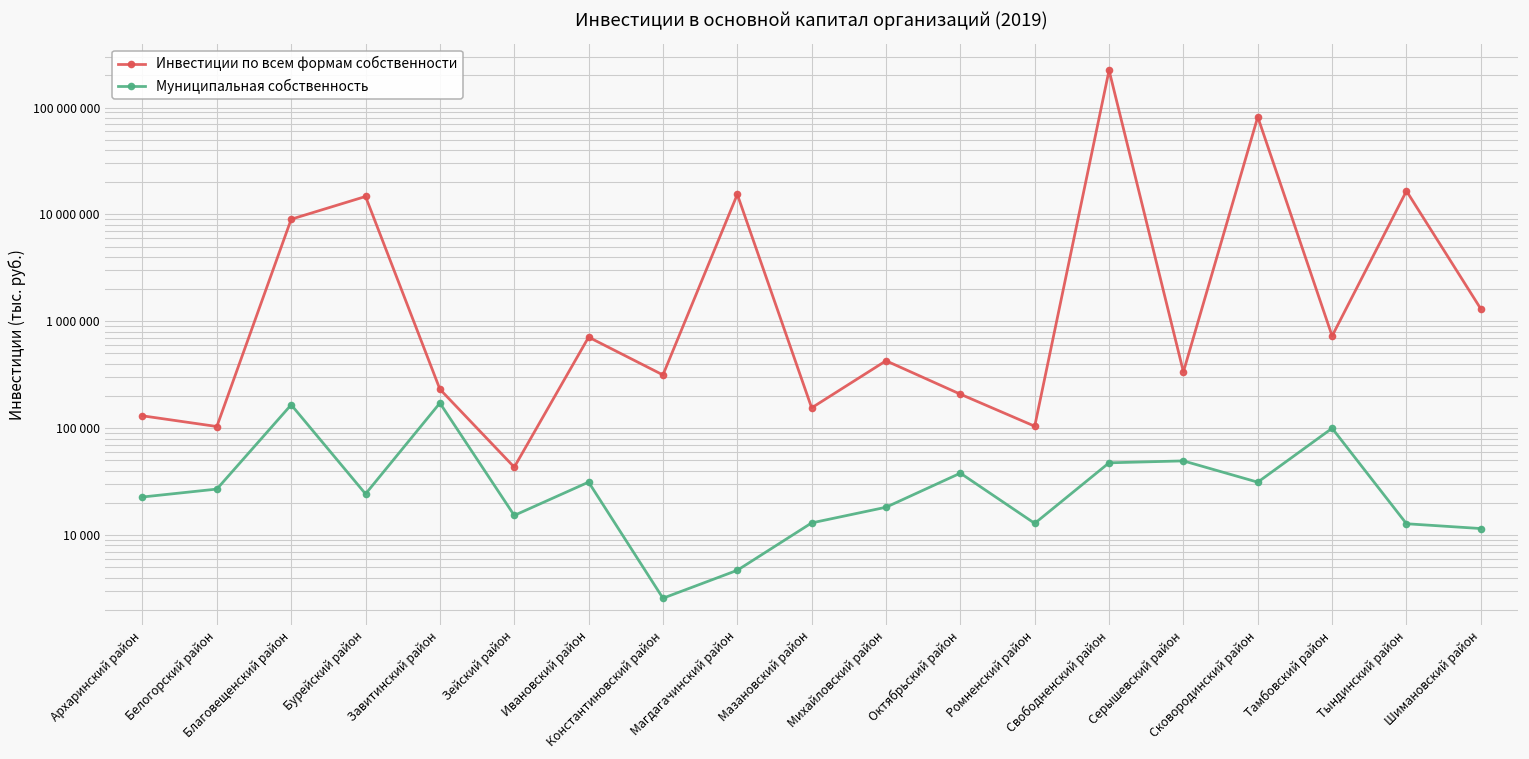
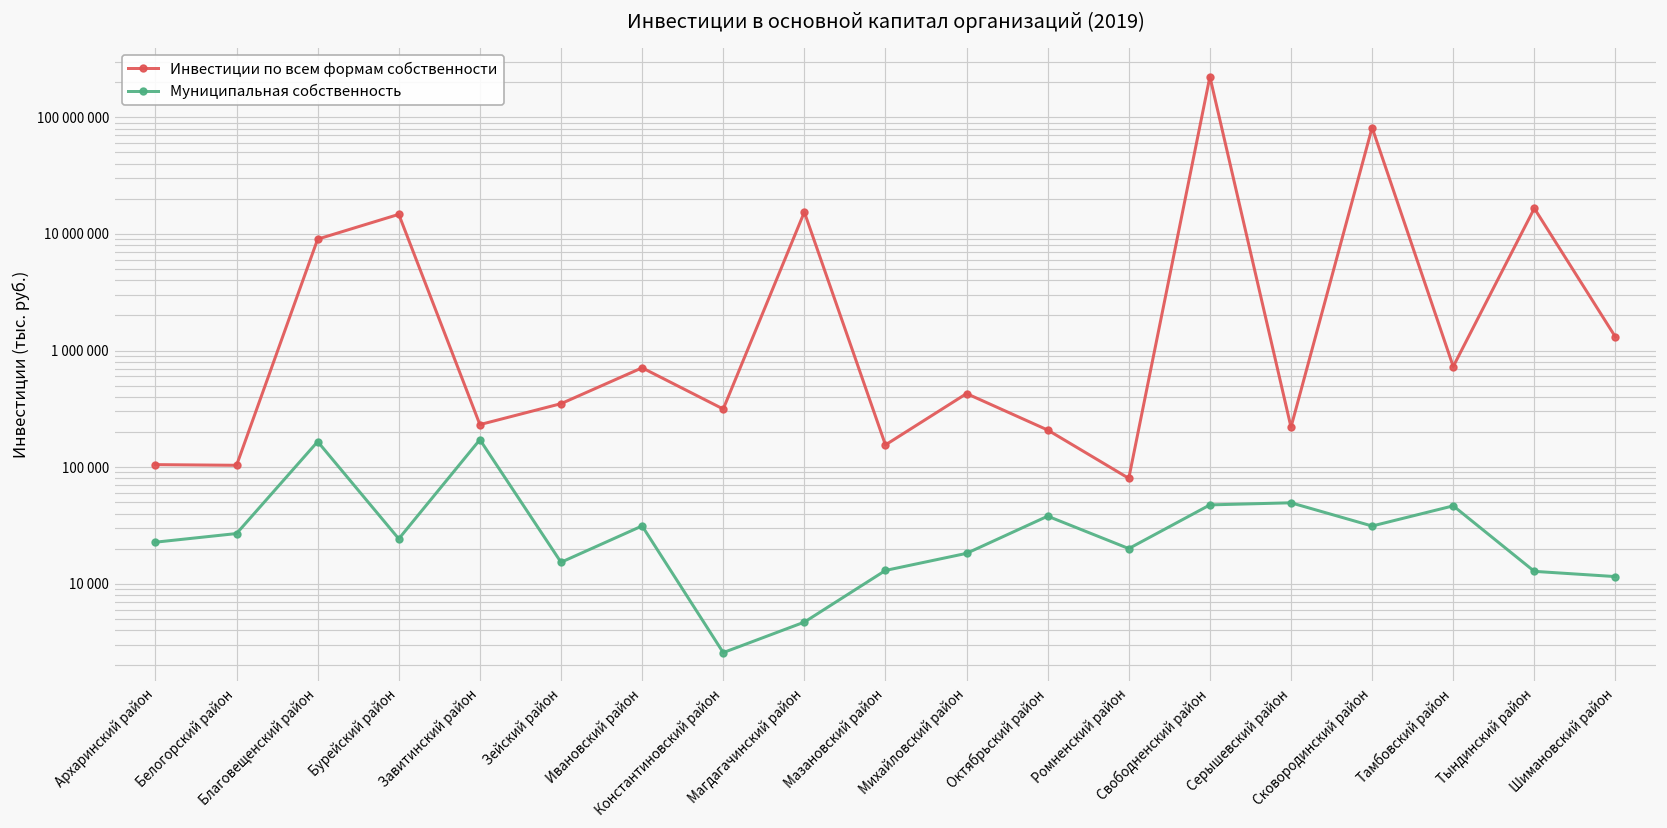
  {
    "Инвестиции по всем формам собственности": {
-     "Архаринский район": 130000,
+     "Архаринский район": 110000,
      "Белогорский район": 100000,
      "Благовещенский район": 9000000,
      "Бурейский район": 15000000,
      "Завитинский район": 230000,
-     "Зейский район": 40000,
+     "Зейский район": 350000,
      "Ивановский район": 700000,
      "Константиновский район": 310000,
      "Магдагачинский район": 15000000,
      "Мазановский район": 160000,
      "Михайловский район": 400000,
      "Октябрьский район": 210000,
-     "Ромненский район": 100000,
+     "Ромненский район": 80000,
      "Свободненский район": 220000000,
-     "Серышевский район": 340000,
+     "Серышевский район": 220000,
      "Сковородинский район": 80000000,
      "Тамбовский район": 700000,
      "Тындинский район": 17000000,
      "Шимановский район": 1300000
    },
    "Муниципальная собственность": {
      "Архаринский район": 23000,
      "Белогорский район": 27000,
      "Благовещенский район": 170000,
      "Бурейский район": 24000,
      "Завитинский район": 170000,
      "Зейский район": 15000,
      "Ивановский район": 31000,
      "Константиновский район": 2600,
      "Магдагачинский район": 5000,
      "Мазановский район": 13000,
      "Михайловский район": 18000,
      "Октябрьский район": 38000,
-     "Ромненский район": 13000,
+     "Ромненский район": 20000,
      "Свободненский район": 50000,
      "Серышевский район": 50000,
      "Сковородинский район": 31000,
-     "Тамбовский район": 100000,
+     "Тамбовский район": 50000,
      "Тындинский район": 13000,
      "Шимановский район": 12000
    }
  }
